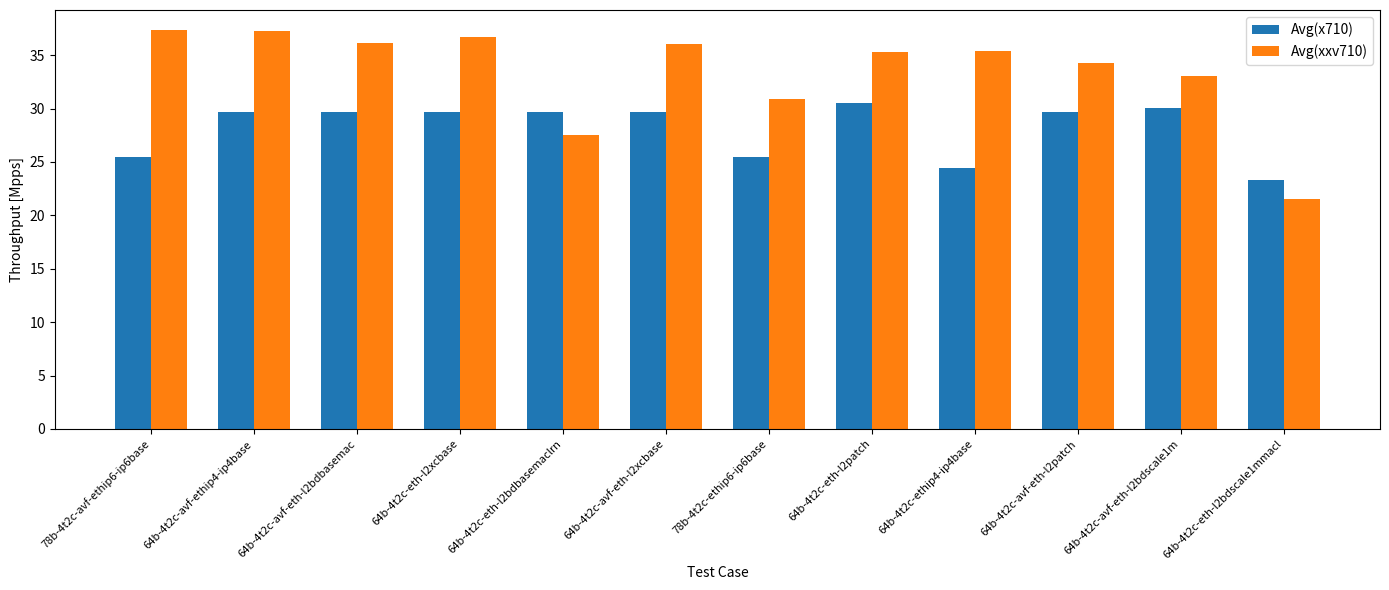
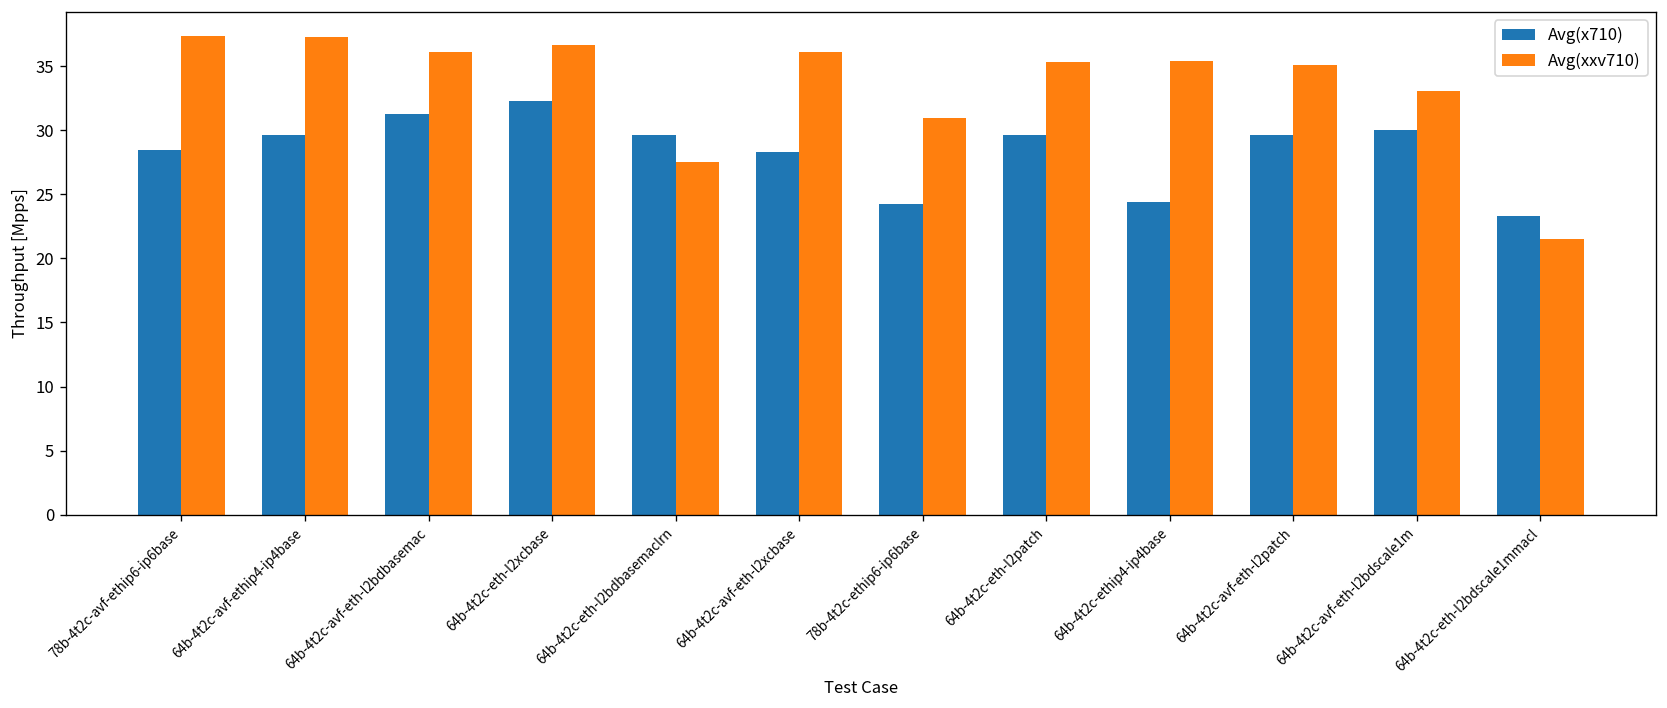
  {
    "Avg(x710)": {
-     "78b-4t2c-avf-ethip6-ip6base": 25.4,
+     "78b-4t2c-avf-ethip6-ip6base": 28.5,
      "64b-4t2c-avf-ethip4-ip4base": 29.7,
-     "64b-4t2c-avf-eth-l2bdbasemac": 29.7,
-     "64b-4t2c-eth-l2xcbase": 29.7,
+     "64b-4t2c-avf-eth-l2bdbasemac": 31.3,
+     "64b-4t2c-eth-l2xcbase": 32.3,
      "64b-4t2c-eth-l2bdbasemaclrn": 29.7,
-     "64b-4t2c-avf-eth-l2xcbase": 29.7,
-     "78b-4t2c-ethip6-ip6base": 25.4,
-     "64b-4t2c-eth-l2patch": 30.5,
+     "64b-4t2c-avf-eth-l2xcbase": 28.3,
+     "78b-4t2c-ethip6-ip6base": 24.3,
+     "64b-4t2c-eth-l2patch": 29.7,
      "64b-4t2c-ethip4-ip4base": 24.4,
      "64b-4t2c-avf-eth-l2patch": 29.6,
      "64b-4t2c-avf-eth-l2bdscale1m": 30.0,
      "64b-4t2c-eth-l2bdscale1mmacl": 23.3
    },
    "Avg(xxv710)": {
      "78b-4t2c-avf-ethip6-ip6base": 37.4,
      "64b-4t2c-avf-ethip4-ip4base": 37.3,
      "64b-4t2c-avf-eth-l2bdbasemac": 36.1,
      "64b-4t2c-eth-l2xcbase": 36.7,
      "64b-4t2c-eth-l2bdbasemaclrn": 27.6,
      "64b-4t2c-avf-eth-l2xcbase": 36.1,
      "78b-4t2c-ethip6-ip6base": 30.9,
      "64b-4t2c-eth-l2patch": 35.3,
      "64b-4t2c-ethip4-ip4base": 35.4,
-     "64b-4t2c-avf-eth-l2patch": 34.3,
+     "64b-4t2c-avf-eth-l2patch": 35.1,
      "64b-4t2c-avf-eth-l2bdscale1m": 33.0,
      "64b-4t2c-eth-l2bdscale1mmacl": 21.5
    }
  }
